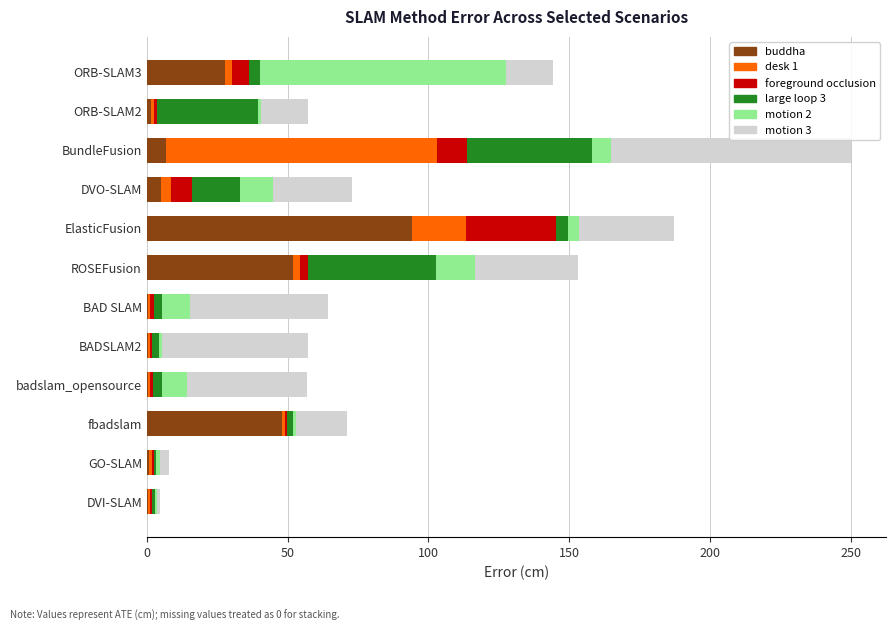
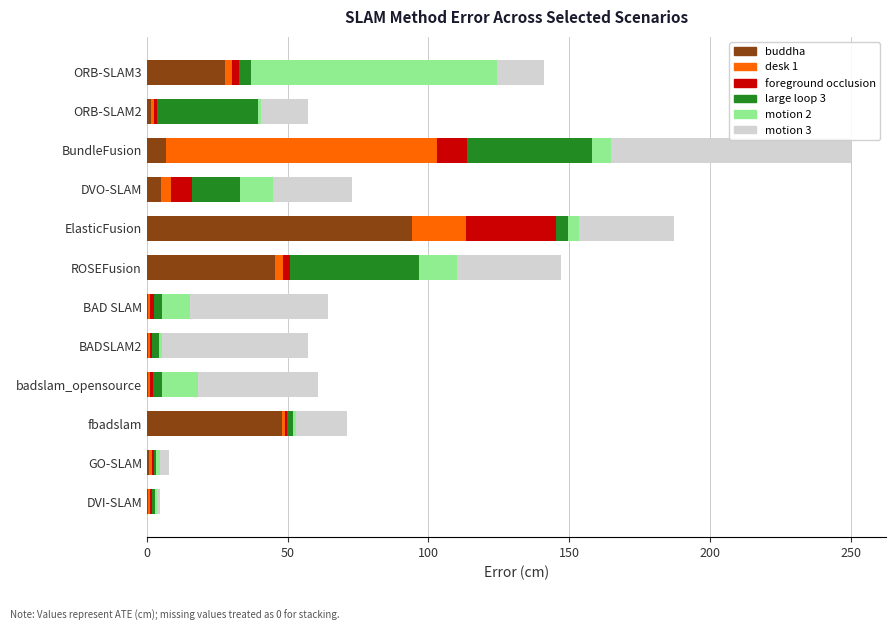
  {
    "buddha": {
      "ORB-SLAM3": 28,
      "ORB-SLAM2": 2,
      "BundleFusion": 7,
      "DVO-SLAM": 5,
      "ElasticFusion": 94,
-     "ROSEFusion": 52,
+     "ROSEFusion": 46,
      "fbadslam": 48
    },
    "desk 1": {
      "ORB-SLAM3": 3,
      "ORB-SLAM2": 1,
      "BundleFusion": 96,
      "DVO-SLAM": 3,
      "ElasticFusion": 19,
      "ROSEFusion": 3,
      "GO-SLAM": 1
    },
    "foreground occlusion": {
-     "ORB-SLAM3": 6,
+     "ORB-SLAM3": 3,
      "ORB-SLAM2": 1,
      "BundleFusion": 10,
      "DVO-SLAM": 8,
      "ElasticFusion": 32,
      "ROSEFusion": 3,
      "BAD SLAM": 1,
      "badslam_opensource": 1
    },
    "large loop 3": {
      "ORB-SLAM3": 4,
      "ORB-SLAM2": 36,
      "BundleFusion": 44,
      "DVO-SLAM": 17,
      "ElasticFusion": 4,
      "ROSEFusion": 46,
      "BAD SLAM": 3,
      "BADSLAM2": 2,
      "badslam_opensource": 3,
      "fbadslam": 2,
      "GO-SLAM": 1
    },
    "motion 2": {
      "ORB-SLAM3": 87,
      "ORB-SLAM2": 1,
      "BundleFusion": 7,
      "DVO-SLAM": 12,
      "ElasticFusion": 4,
      "ROSEFusion": 14,
      "BAD SLAM": 10,
-     "badslam_opensource": 9,
+     "badslam_opensource": 13,
      "GO-SLAM": 1
    },
    "motion 3": {
      "ORB-SLAM3": 17,
      "ORB-SLAM2": 17,
      "BundleFusion": 85,
      "DVO-SLAM": 28,
      "ElasticFusion": 34,
      "ROSEFusion": 37,
      "BAD SLAM": 49,
      "BADSLAM2": 52,
      "badslam_opensource": 43,
      "fbadslam": 18,
      "GO-SLAM": 3,
      "DVI-SLAM": 1
    }
  }
